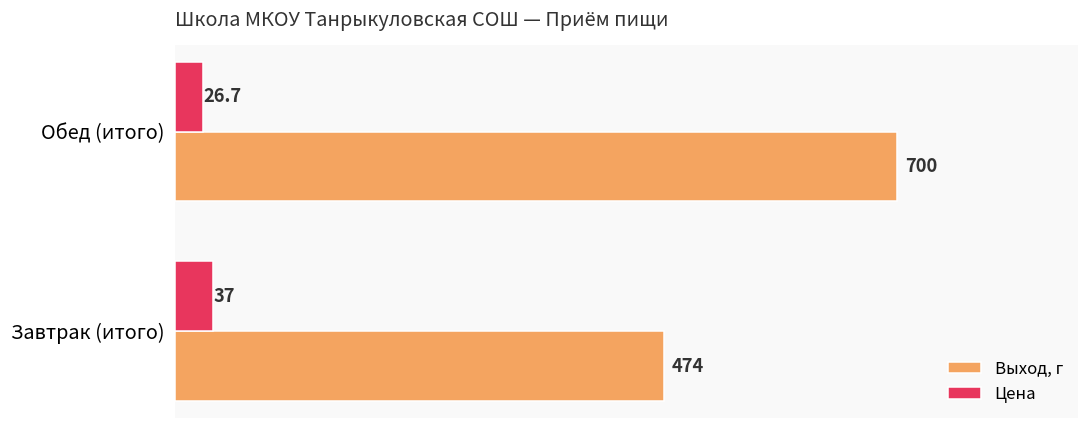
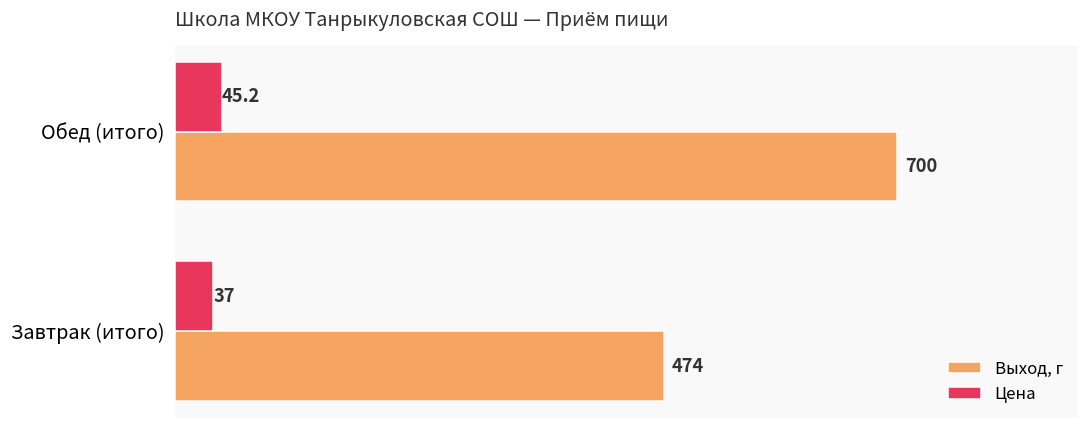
  {
    "Выход, г": {
      "Обед (итого)": 700,
      "Завтрак (итого)": 474
    },
    "Цена": {
-     "Обед (итого)": 26.7,
+     "Обед (итого)": 45.2,
      "Завтрак (итого)": 37
    }
  }
